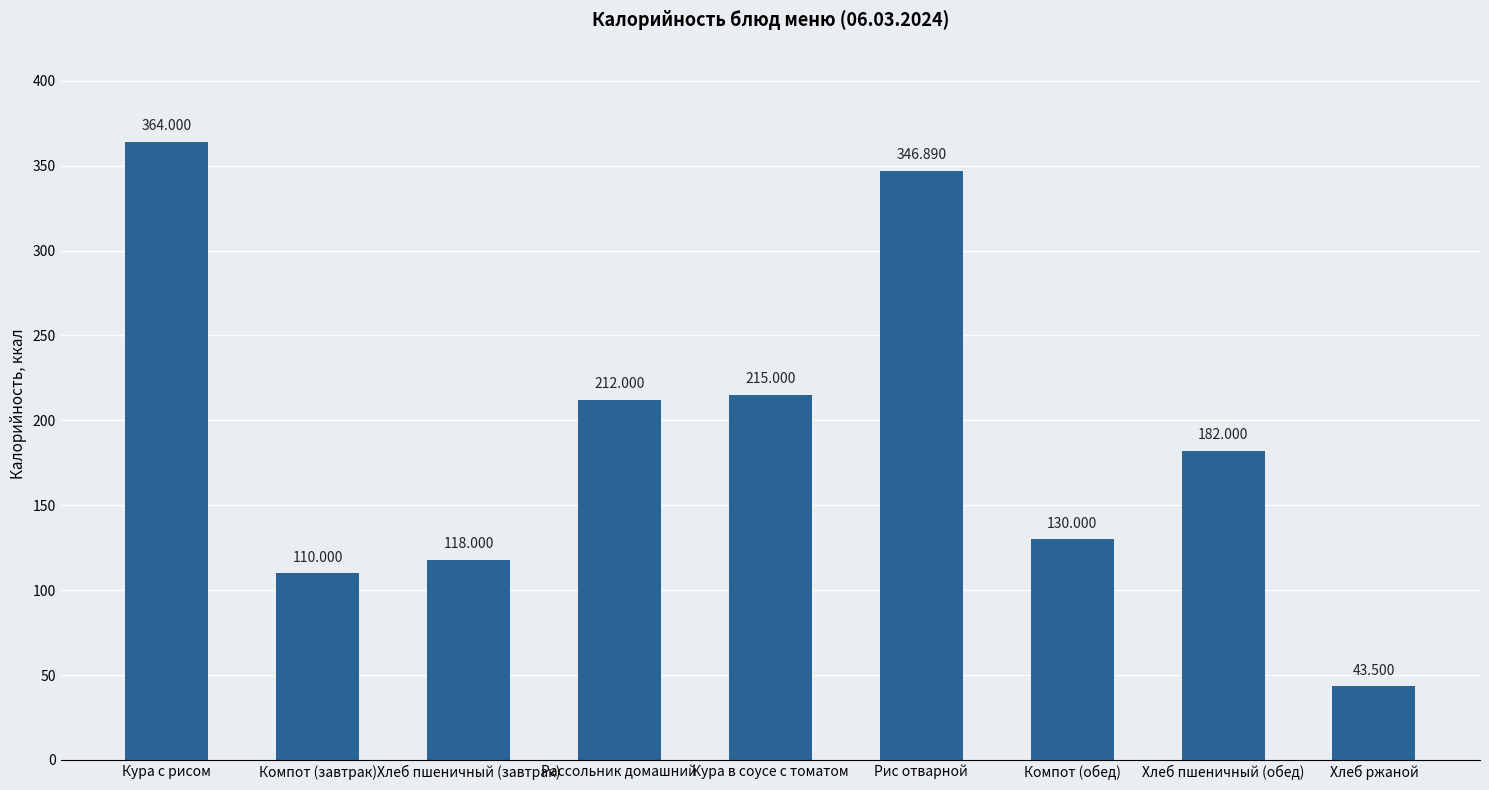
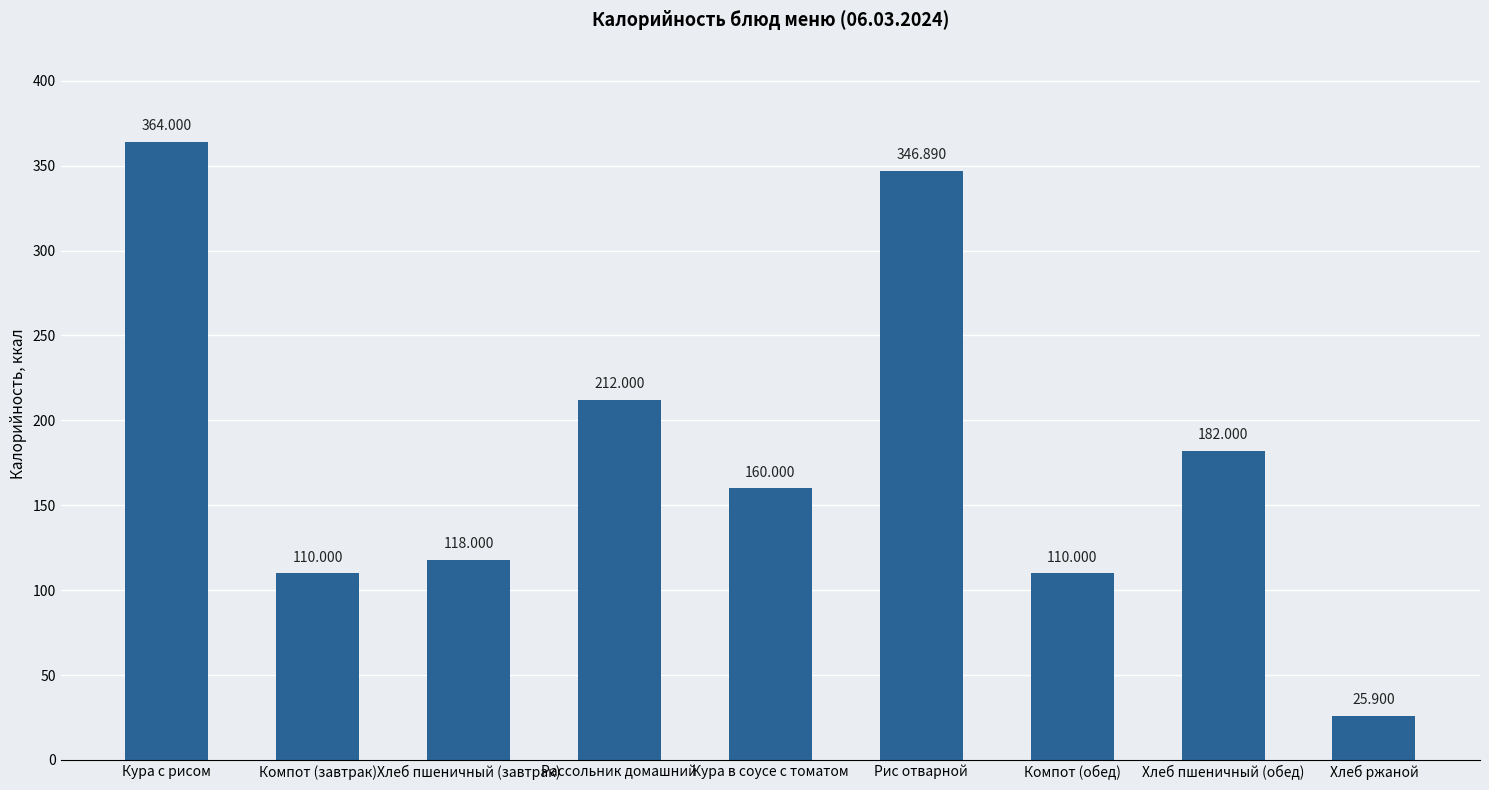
  {
    "Кура с рисом": 364.000,
    "Компот (завтрак)": 110.000,
    "Хлеб пшеничный (завтрак)": 118.000,
    "Рассольник домашний": 212.000,
-   "Кура в соусе с томатом": 215.000,
+   "Кура в соусе с томатом": 160.000,
    "Рис отварной": 346.890,
-   "Компот (обед)": 130.000,
+   "Компот (обед)": 110.000,
    "Хлеб пшеничный (обед)": 182.000,
-   "Хлеб ржаной": 43.500
+   "Хлеб ржаной": 25.900
  }
